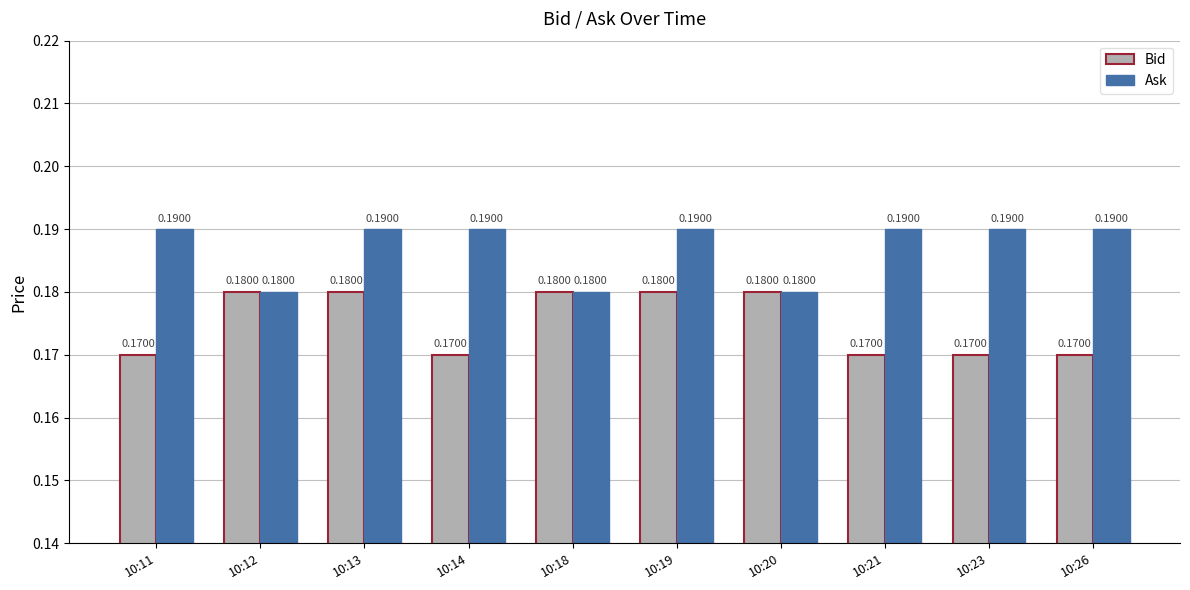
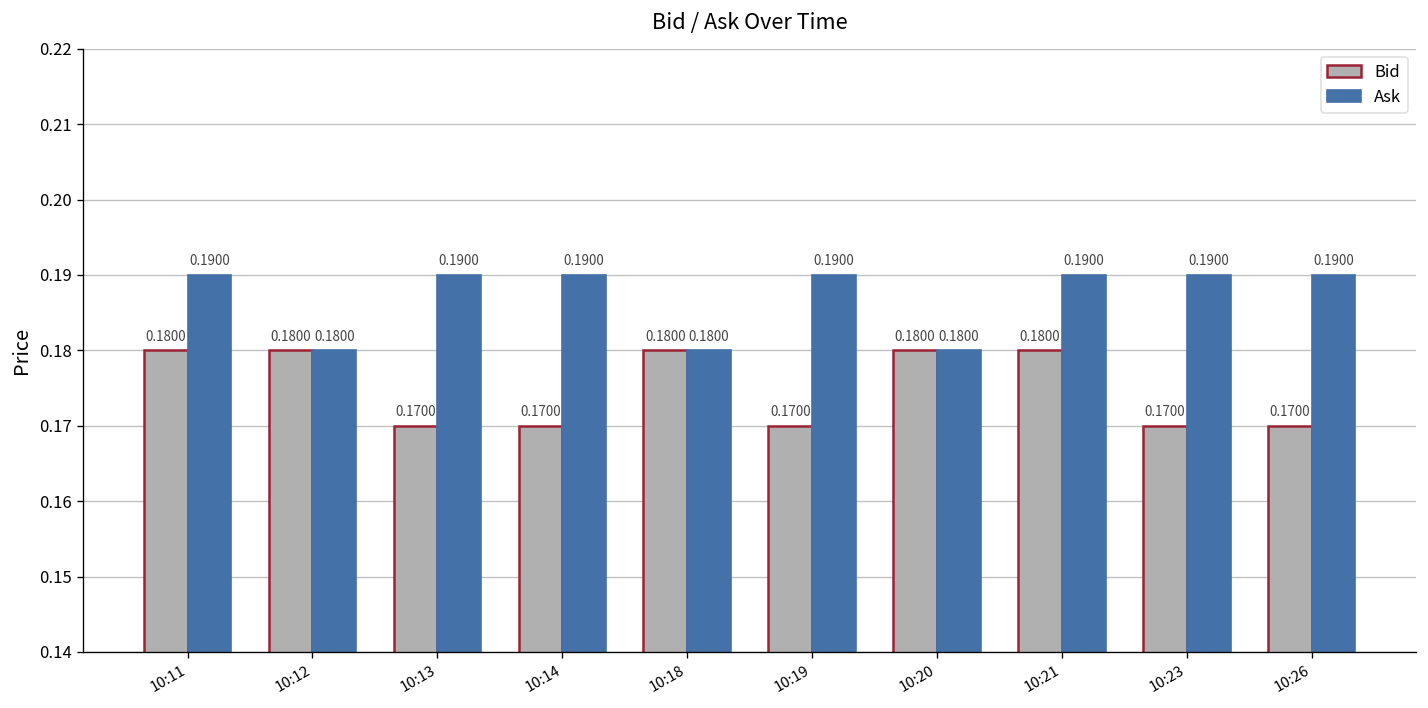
  {
    "Bid": {
-     "10:11": 0.1700,
+     "10:11": 0.1800,
      "10:12": 0.1800,
-     "10:13": 0.1800,
+     "10:13": 0.1700,
      "10:14": 0.1700,
      "10:18": 0.1800,
-     "10:19": 0.1800,
+     "10:19": 0.1700,
      "10:20": 0.1800,
-     "10:21": 0.1700,
+     "10:21": 0.1800,
      "10:23": 0.1700,
      "10:26": 0.1700
    },
    "Ask": {
      "10:11": 0.1900,
      "10:12": 0.1800,
      "10:13": 0.1900,
      "10:14": 0.1900,
      "10:18": 0.1800,
      "10:19": 0.1900,
      "10:20": 0.1800,
      "10:21": 0.1900,
      "10:23": 0.1900,
      "10:26": 0.1900
    }
  }
